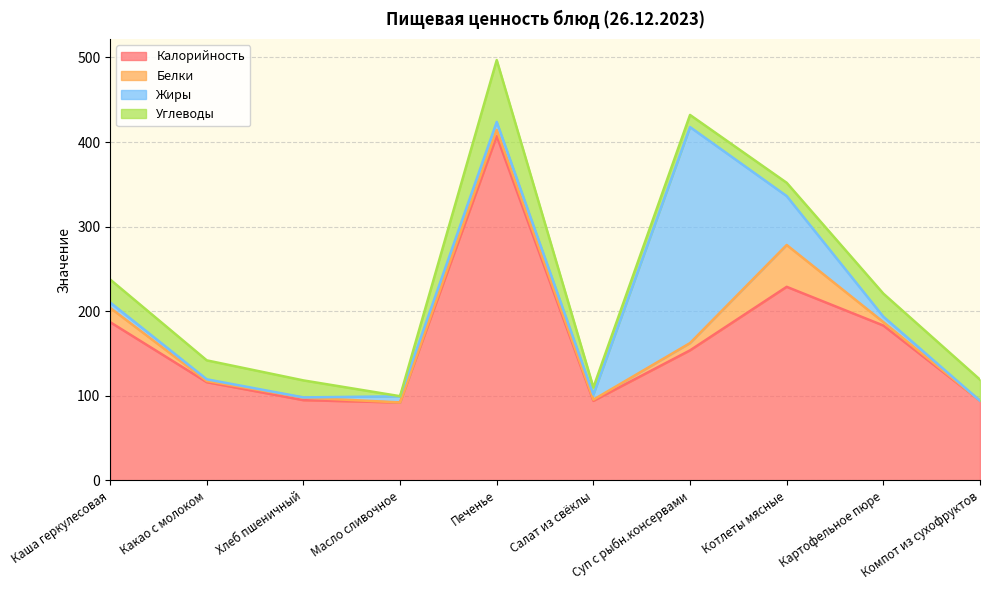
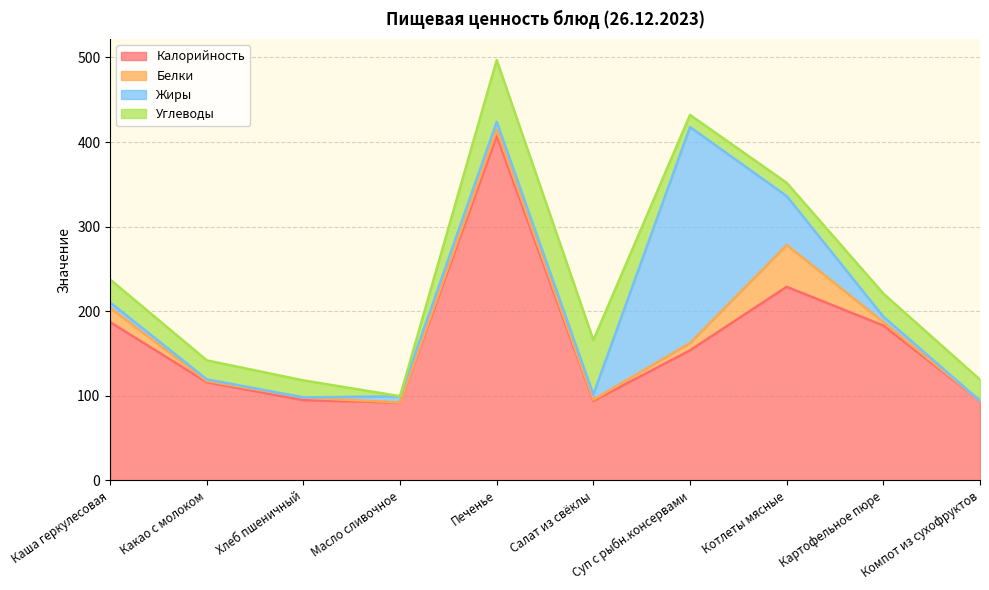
  {
    "Калорийность": {
      "Каша геркулесовая": 190,
      "Хлеб пшеничный": 90,
      "Печенье": 410,
      "Суп с рыбн.консервами": 150,
      "Котлеты мясные": 230,
      "Картофельное пюре": 180
    },
    "Белки": {
      "Каша геркулесовая": 20,
      "Печенье": 10,
      "Суп с рыбн.консервами": 10,
      "Котлеты мясные": 50,
      "Картофельное пюре": 0
    },
    "Жиры": {
      "Каша геркулесовая": 10,
      "Печенье": 10,
      "Салат из свёклы": 10,
      "Суп с рыбн.консервами": 260,
      "Котлеты мясные": 60,
      "Картофельное пюре": 10
    },
    "Углеводы": {
      "Каша геркулесовая": 30,
      "Какао с молоком": 20,
      "Хлеб пшеничный": 20,
      "Печенье": 70,
-     "Салат из свёклы": 10,
+     "Салат из свёклы": 60,
      "Суп с рыбн.консервами": 10,
      "Котлеты мясные": 20,
      "Картофельное пюре": 30,
      "Компот из сухофруктов": 30
    }
  }
